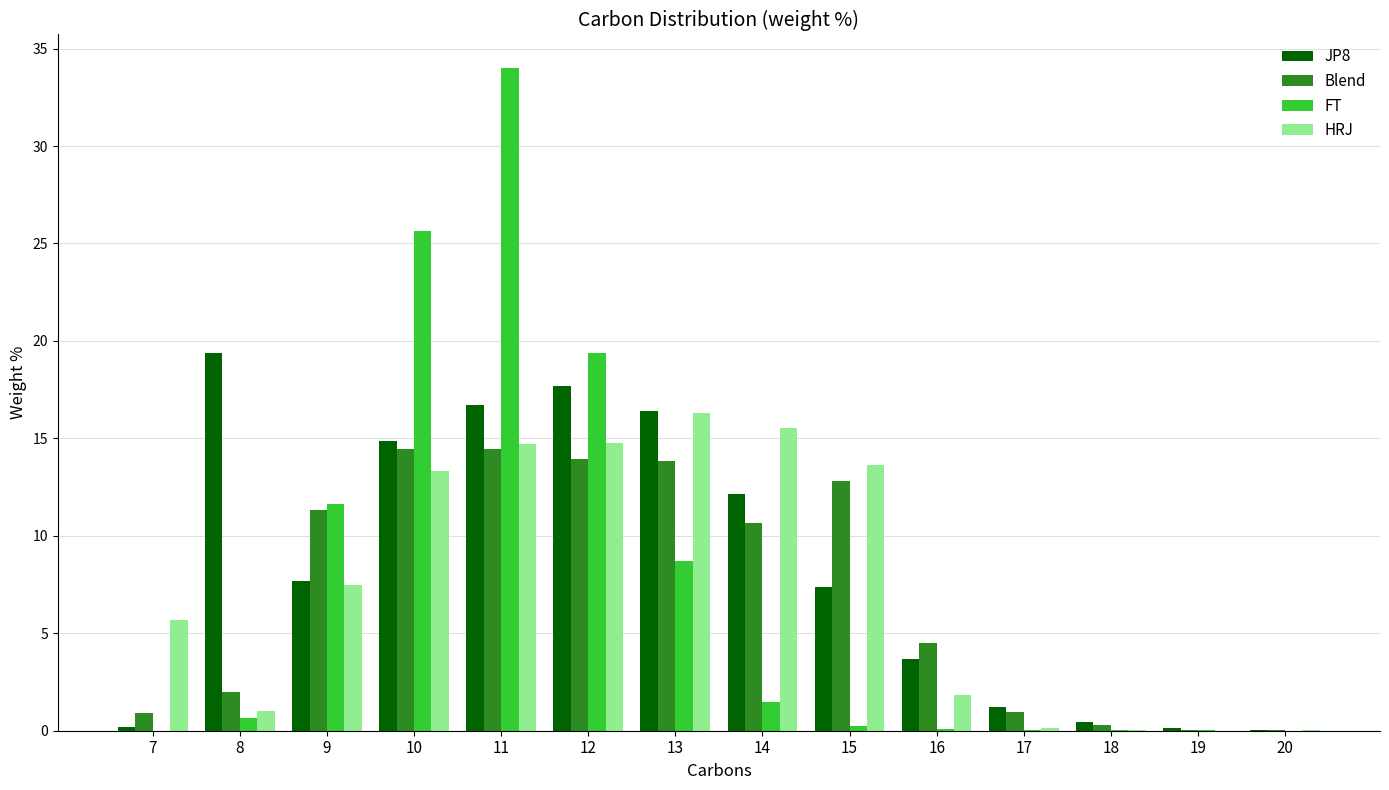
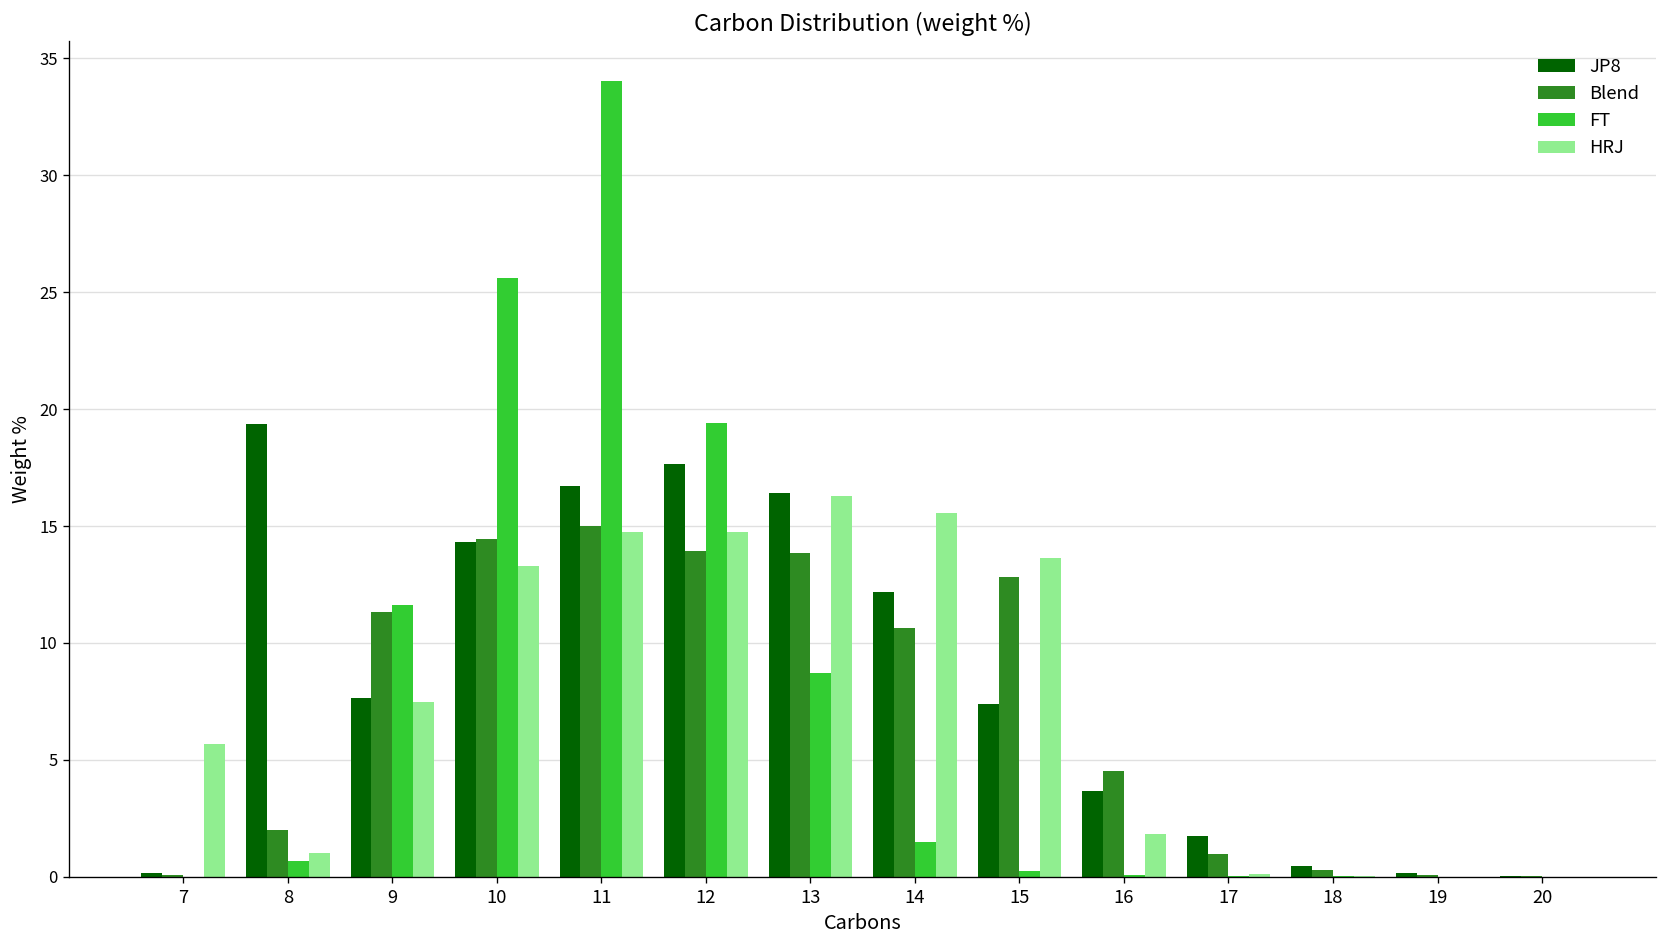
  {
    "JP8": {
      "7": 0.2,
      "8": 19.4,
      "9": 7.7,
-     "10": 14.9,
+     "10": 14.3,
      "11": 16.7,
      "12": 17.7,
      "13": 16.4,
      "14": 12.2,
      "15": 7.4,
      "16": 3.7,
-     "17": 1.2,
+     "17": 1.8,
      "18": 0.5,
      "19": 0.2
    },
    "Blend": {
-     "7": 0.9,
+     "7": 0.1,
      "8": 2.0,
      "9": 11.3,
      "10": 14.4,
-     "11": 14.5,
+     "11": 15.0,
      "12": 13.9,
      "13": 13.8,
      "14": 10.6,
      "15": 12.8,
      "16": 4.5,
      "17": 1.0,
      "18": 0.3
    },
    "FT": {
      "8": 0.7,
      "9": 11.6,
      "10": 25.6,
      "11": 34.0,
      "12": 19.4,
      "13": 8.7,
      "14": 1.5,
      "15": 0.3
    },
    "HRJ": {
      "7": 5.7,
      "8": 1.0,
      "9": 7.5,
      "10": 13.3,
      "11": 14.7,
      "12": 14.8,
      "13": 16.3,
      "14": 15.6,
      "15": 13.6,
      "16": 1.8,
      "17": 0.1
    }
  }
